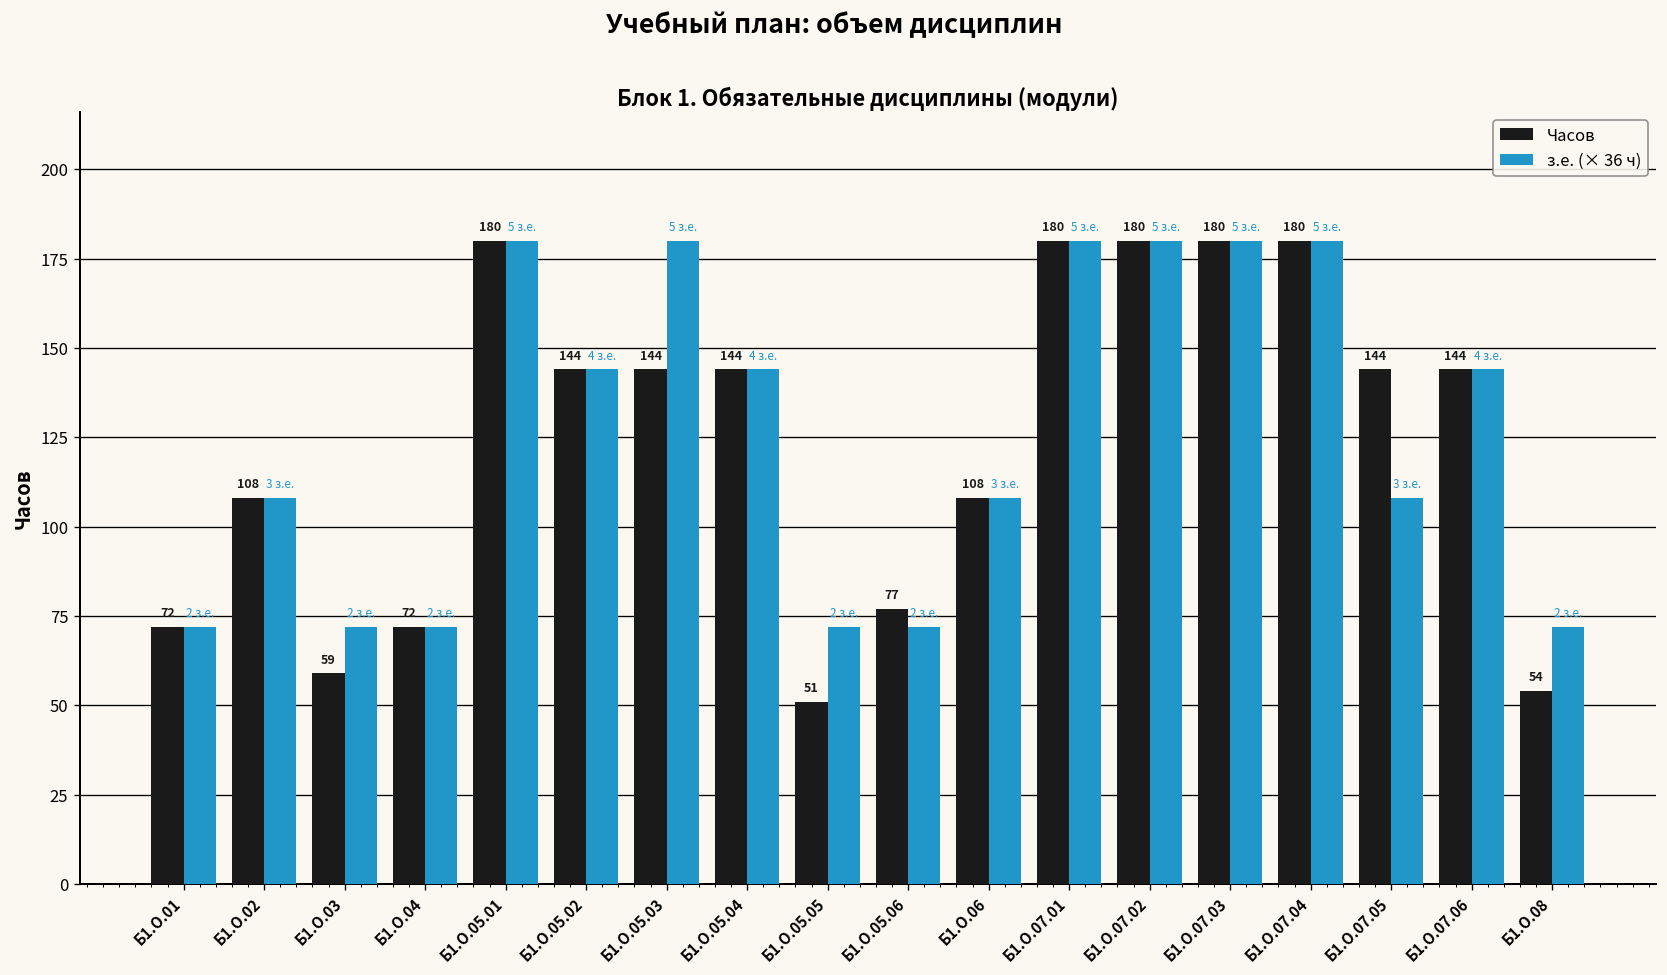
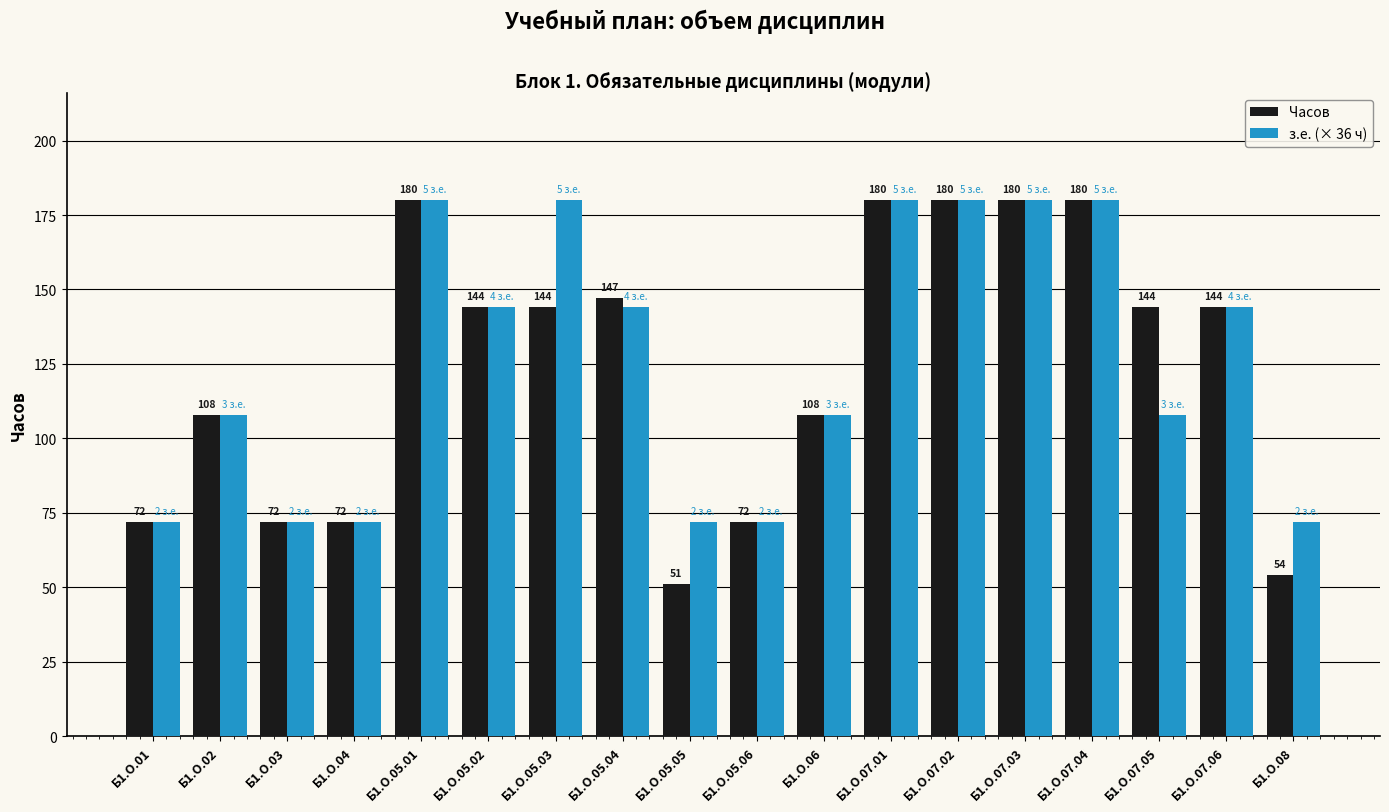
  {
    "Часов": {
      "Б1.О.01": 72,
      "Б1.О.02": 108,
-     "Б1.О.03": 59,
+     "Б1.О.03": 72,
      "Б1.О.04": 72,
      "Б1.О.05.01": 180,
      "Б1.О.05.02": 144,
      "Б1.О.05.03": 144,
-     "Б1.О.05.04": 144,
+     "Б1.О.05.04": 147,
      "Б1.О.05.05": 51,
-     "Б1.О.05.06": 77,
+     "Б1.О.05.06": 72,
      "Б1.О.06": 108,
      "Б1.О.07.01": 180,
      "Б1.О.07.02": 180,
      "Б1.О.07.03": 180,
      "Б1.О.07.04": 180,
      "Б1.О.07.05": 144,
      "Б1.О.07.06": 144,
      "Б1.О.08": 54
    }
  }
